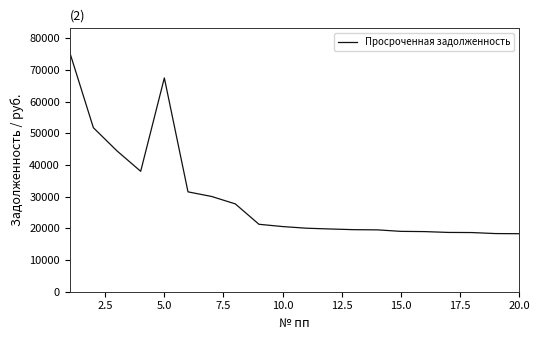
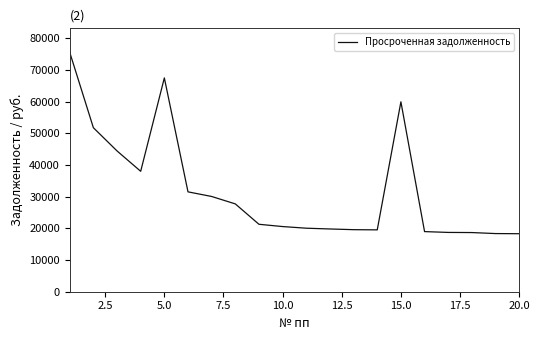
  {
    "5.0": 67000,
    "10.0": 21000,
-   "15.0": 19000,
+   "15.0": 60000,
    "20.0": 18000
  }
